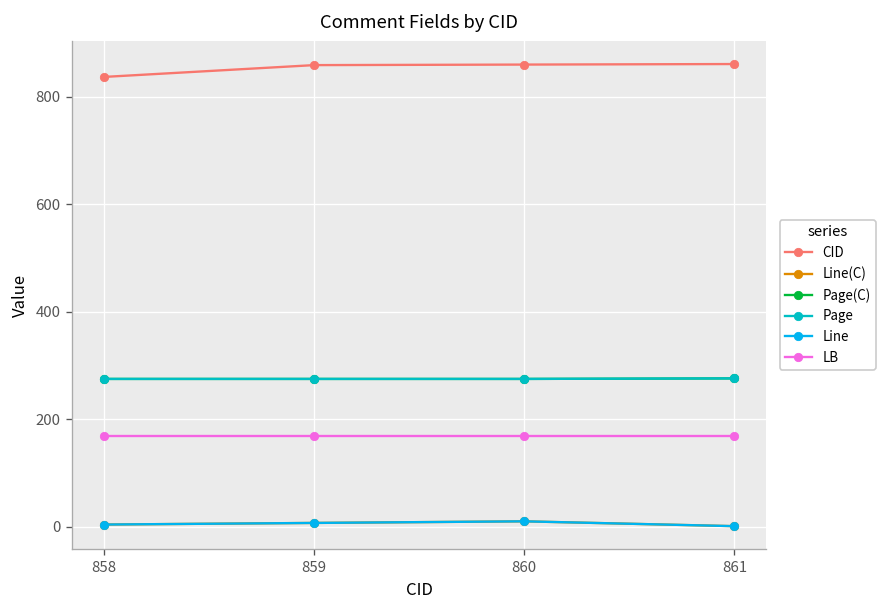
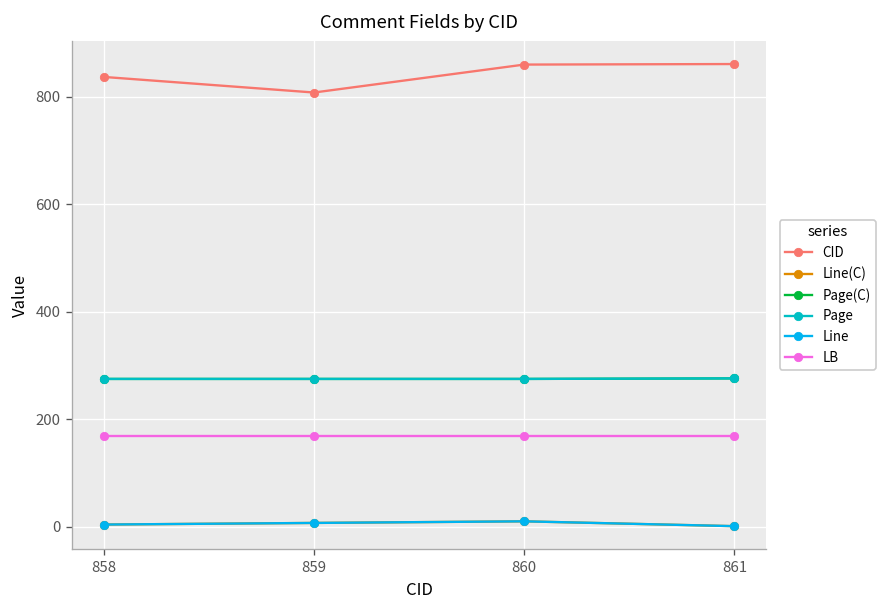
  {
    "CID": {
      "858": 840,
-     "859": 860,
+     "859": 810,
      "860": 860,
      "861": 860
    },
    "LB": {
      "858": 170,
      "859": 170,
      "860": 170,
      "861": 170
    }
  }
